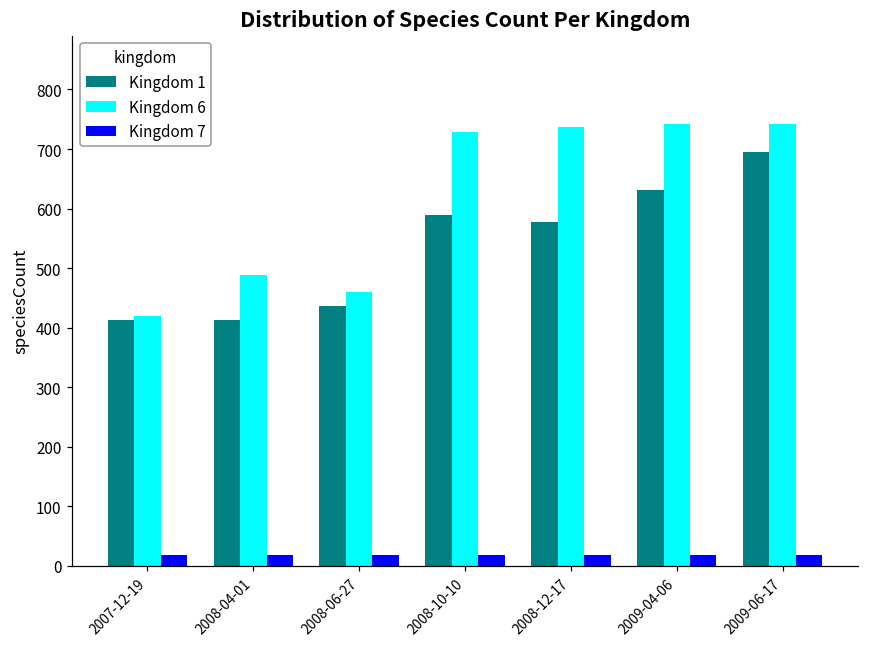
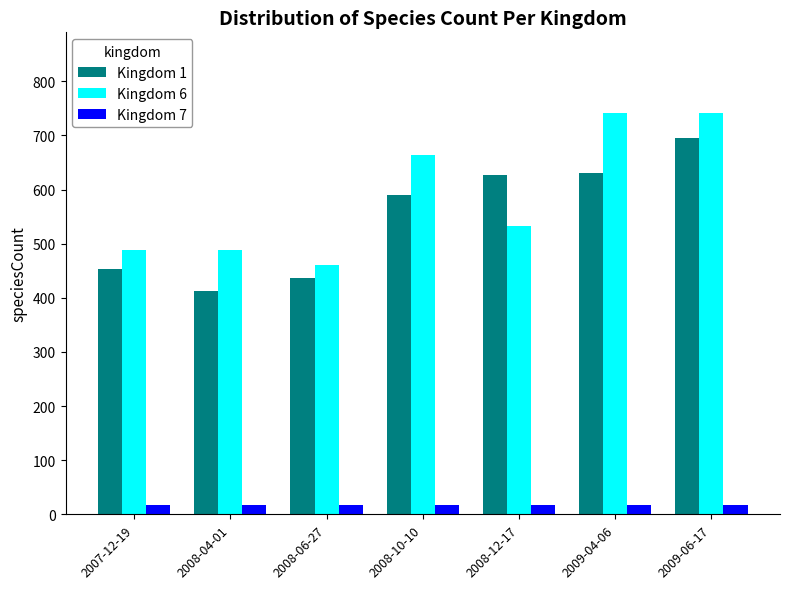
  {
    "Kingdom 1": {
-     "2007-12-19": 410,
+     "2007-12-19": 450,
      "2008-04-01": 410,
      "2008-06-27": 440,
      "2008-10-10": 590,
-     "2008-12-17": 580,
+     "2008-12-17": 630,
      "2009-04-06": 630,
      "2009-06-17": 700
    },
    "Kingdom 6": {
-     "2007-12-19": 420,
+     "2007-12-19": 490,
      "2008-04-01": 490,
      "2008-06-27": 460,
-     "2008-10-10": 730,
-     "2008-12-17": 740,
+     "2008-10-10": 660,
+     "2008-12-17": 530,
      "2009-04-06": 740,
      "2009-06-17": 740
    },
    "Kingdom 7": {
      "2007-12-19": 20,
      "2008-04-01": 20,
      "2008-06-27": 20,
      "2008-10-10": 20,
      "2008-12-17": 20,
      "2009-04-06": 20,
      "2009-06-17": 20
    }
  }
